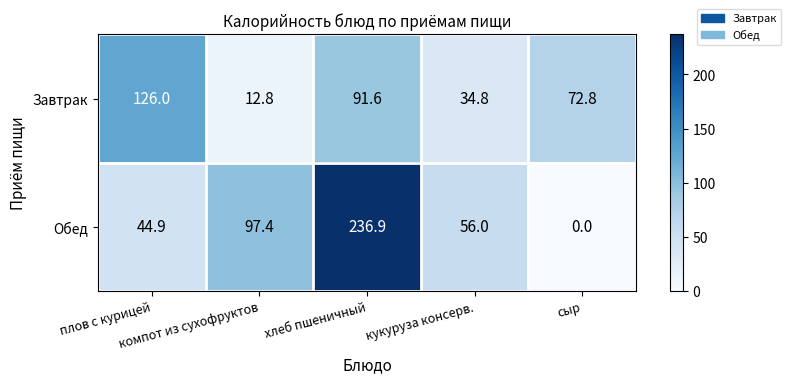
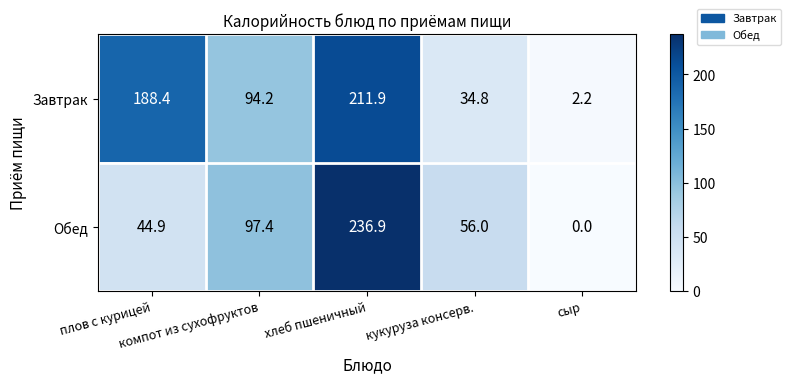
  {
    "Завтрак": {
-     "плов с курицей": 126.0,
-     "компот из сухофруктов": 12.8,
-     "хлеб пшеничный": 91.6,
+     "плов с курицей": 188.4,
+     "компот из сухофруктов": 94.2,
+     "хлеб пшеничный": 211.9,
      "кукуруза консерв.": 34.8,
-     "сыр": 72.8
+     "сыр": 2.2
    },
    "Обед": {
      "плов с курицей": 44.9,
      "компот из сухофруктов": 97.4,
      "хлеб пшеничный": 236.9,
      "кукуруза консерв.": 56.0,
      "сыр": 0.0
    }
  }
